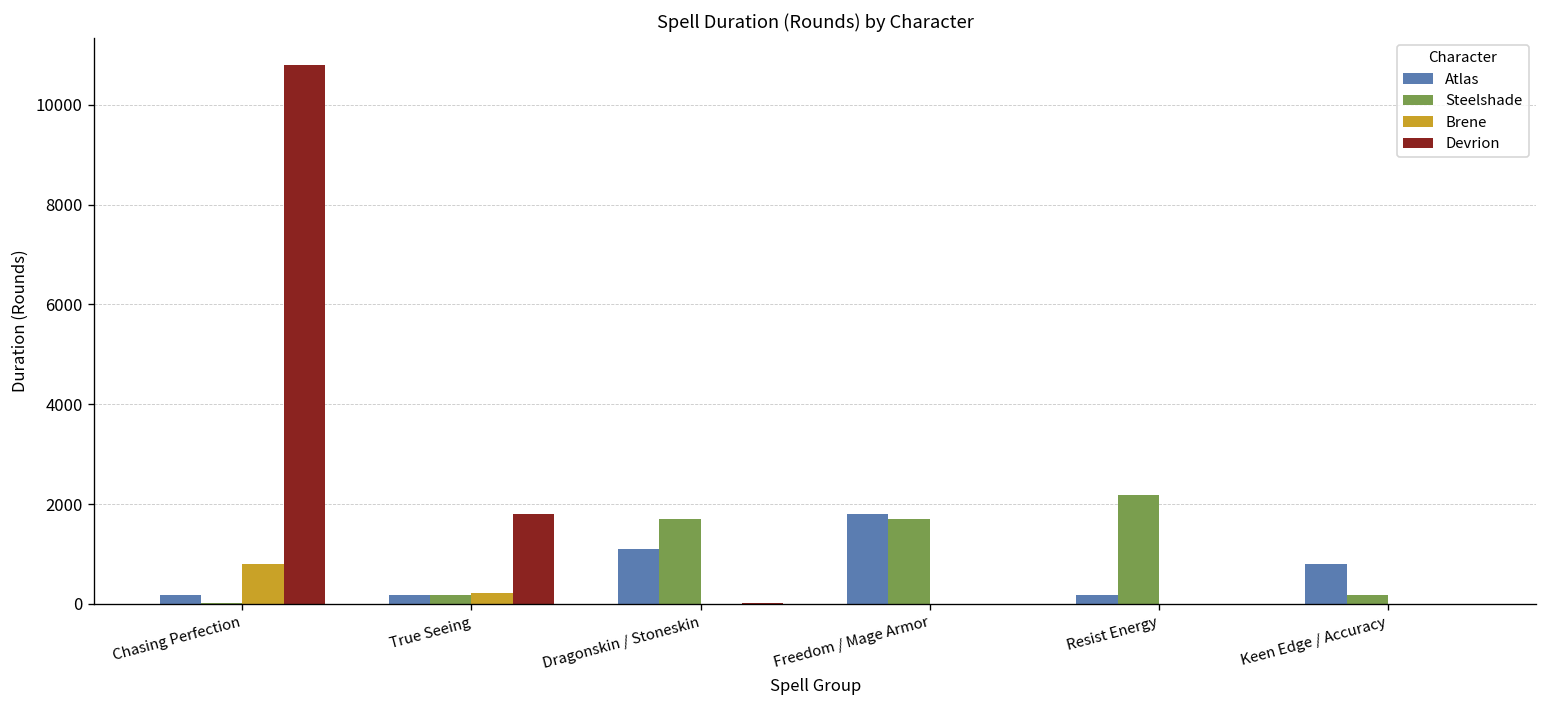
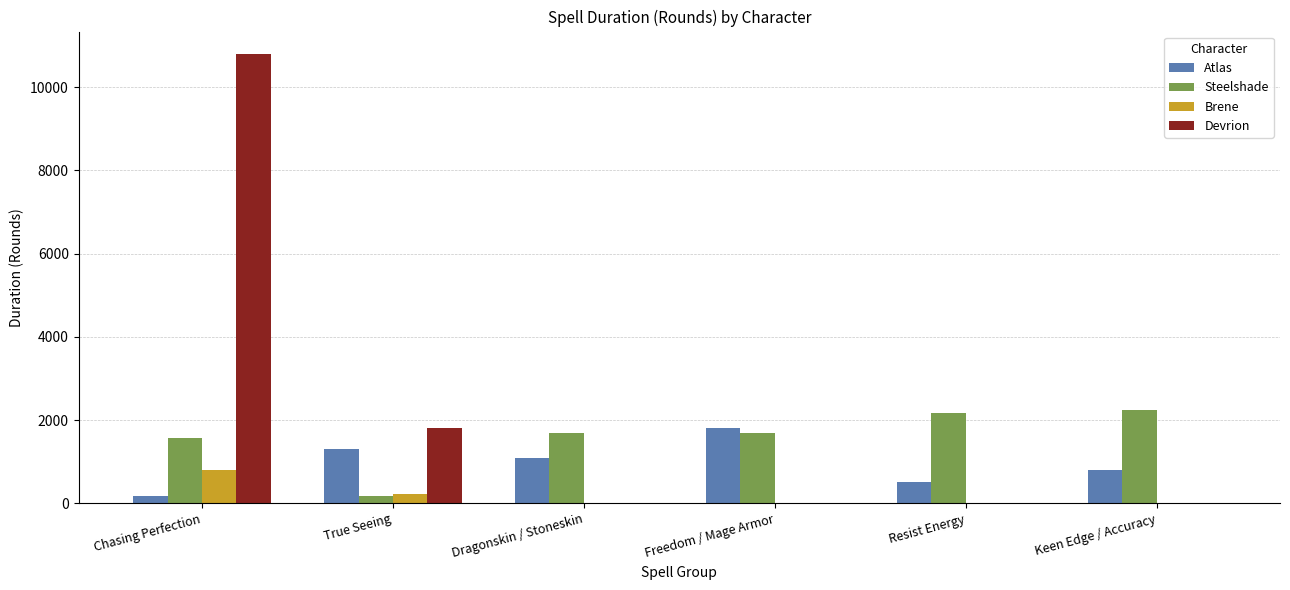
  {
    "Atlas": {
      "Chasing Perfection": 200,
-     "True Seeing": 200,
+     "True Seeing": 1300,
      "Dragonskin / Stoneskin": 1100,
      "Freedom / Mage Armor": 1800,
-     "Resist Energy": 200,
+     "Resist Energy": 500,
      "Keen Edge / Accuracy": 800
    },
    "Steelshade": {
-     "Chasing Perfection": 0,
+     "Chasing Perfection": 1600,
      "True Seeing": 200,
      "Dragonskin / Stoneskin": 1700,
      "Freedom / Mage Armor": 1700,
      "Resist Energy": 2200,
-     "Keen Edge / Accuracy": 200
+     "Keen Edge / Accuracy": 2200
    },
    "Brene": {
      "Chasing Perfection": 800,
      "True Seeing": 200,
      "Dragonskin / Stoneskin": 0,
      "Freedom / Mage Armor": 0,
      "Resist Energy": 0,
      "Keen Edge / Accuracy": 0
    },
    "Devrion": {
      "Chasing Perfection": 10800,
      "True Seeing": 1800,
      "Freedom / Mage Armor": 0,
      "Resist Energy": 0,
      "Keen Edge / Accuracy": 0
    }
  }
